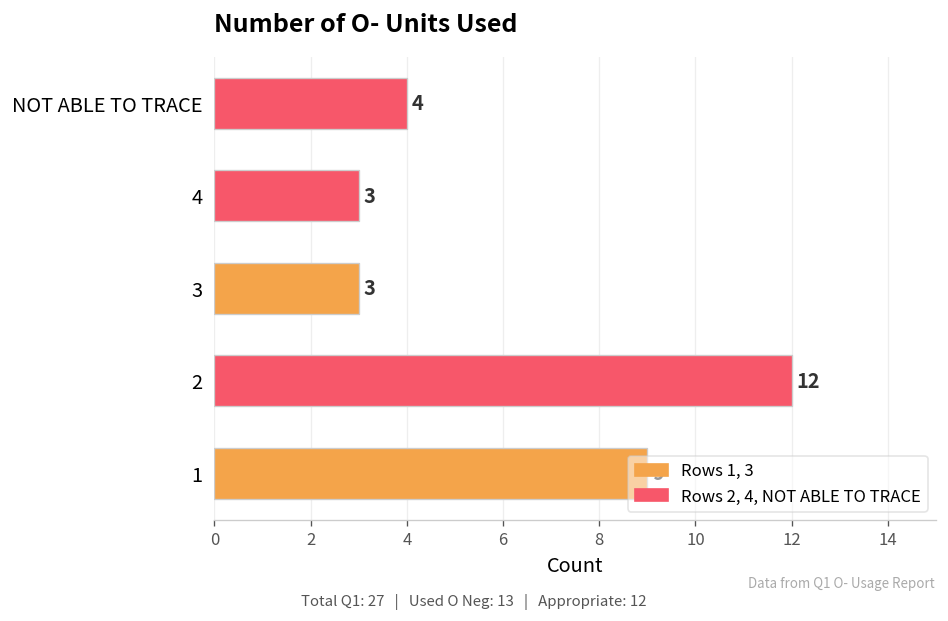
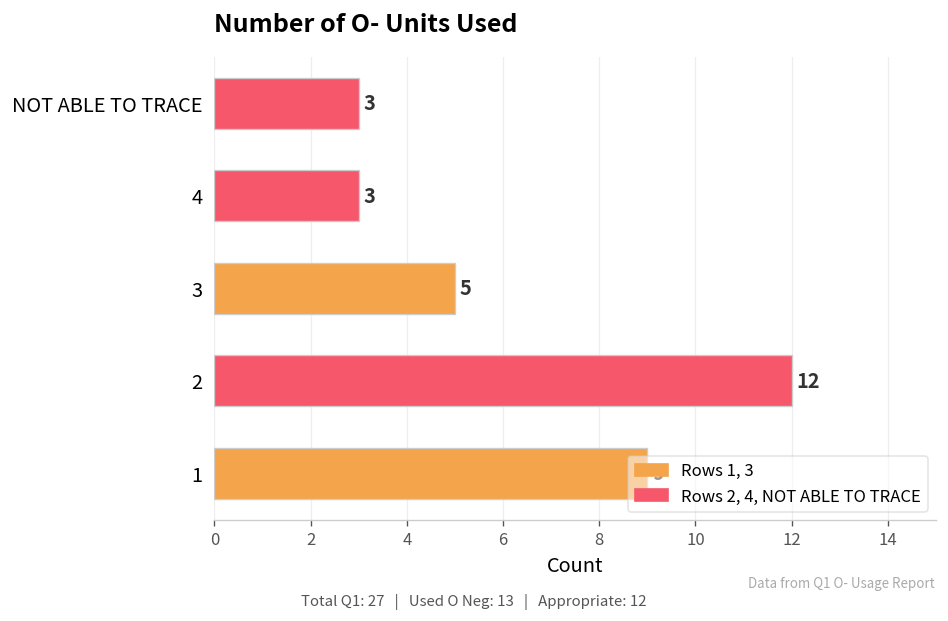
  {
-   "NOT ABLE TO TRACE": 4,
+   "NOT ABLE TO TRACE": 3,
    "4": 3,
-   "3": 3,
+   "3": 5,
    "2": 12
  }
